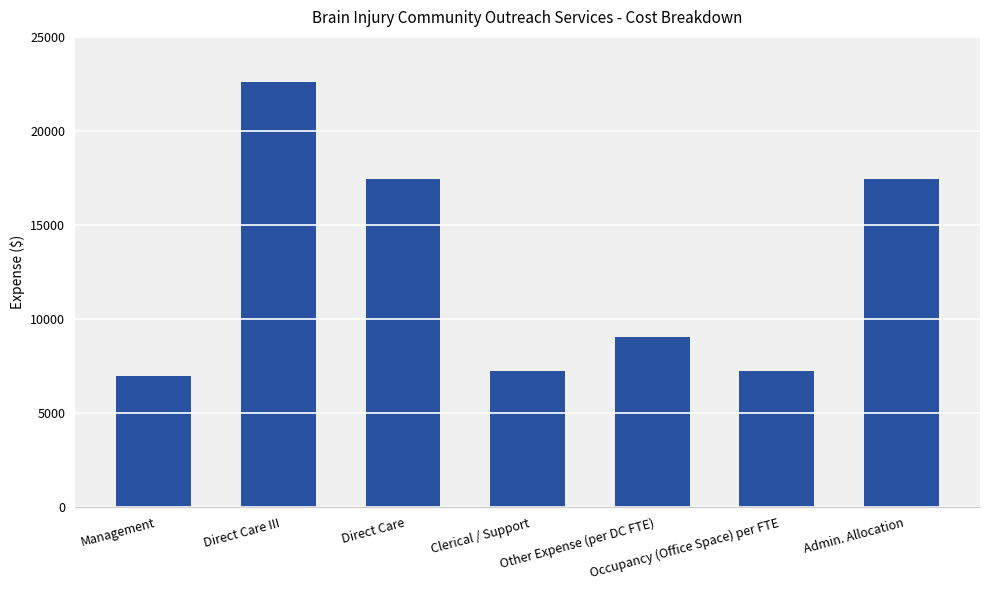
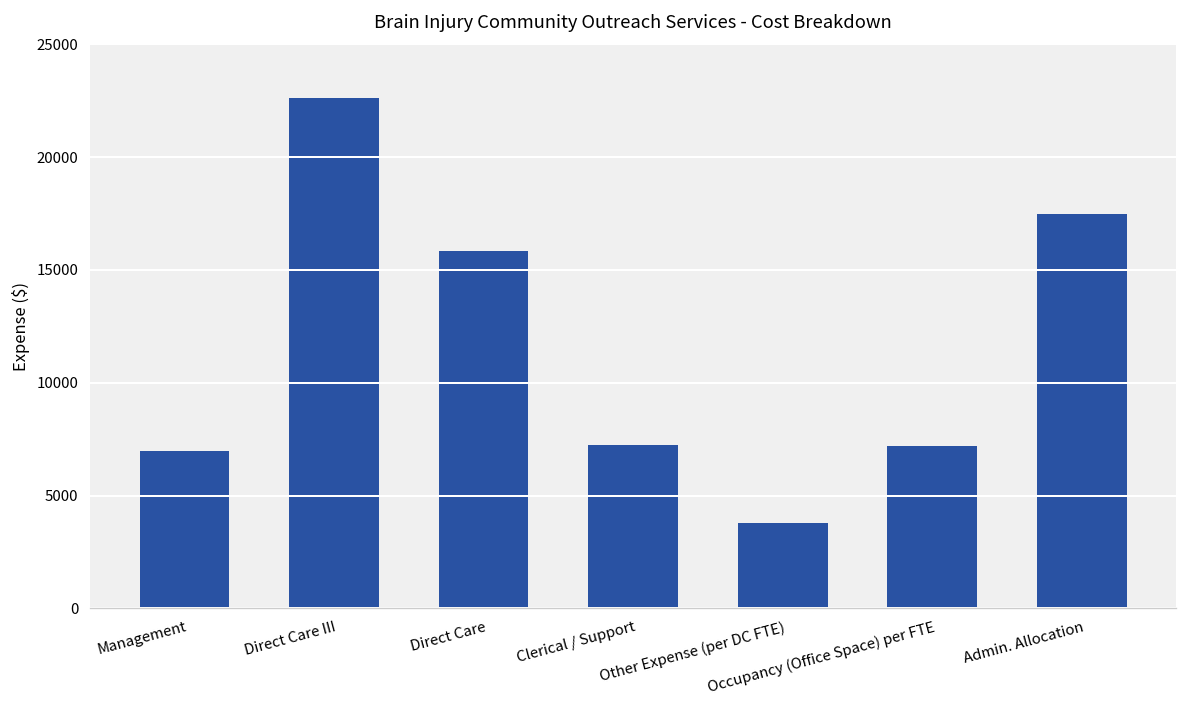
  {
    "Management": 7000,
    "Direct Care III": 22600,
-   "Direct Care": 17500,
+   "Direct Care": 15800,
    "Clerical / Support": 7200,
-   "Other Expense (per DC FTE)": 9000,
+   "Other Expense (per DC FTE)": 3800,
    "Occupancy (Office Space) per FTE": 7200,
    "Admin. Allocation": 17500
  }
